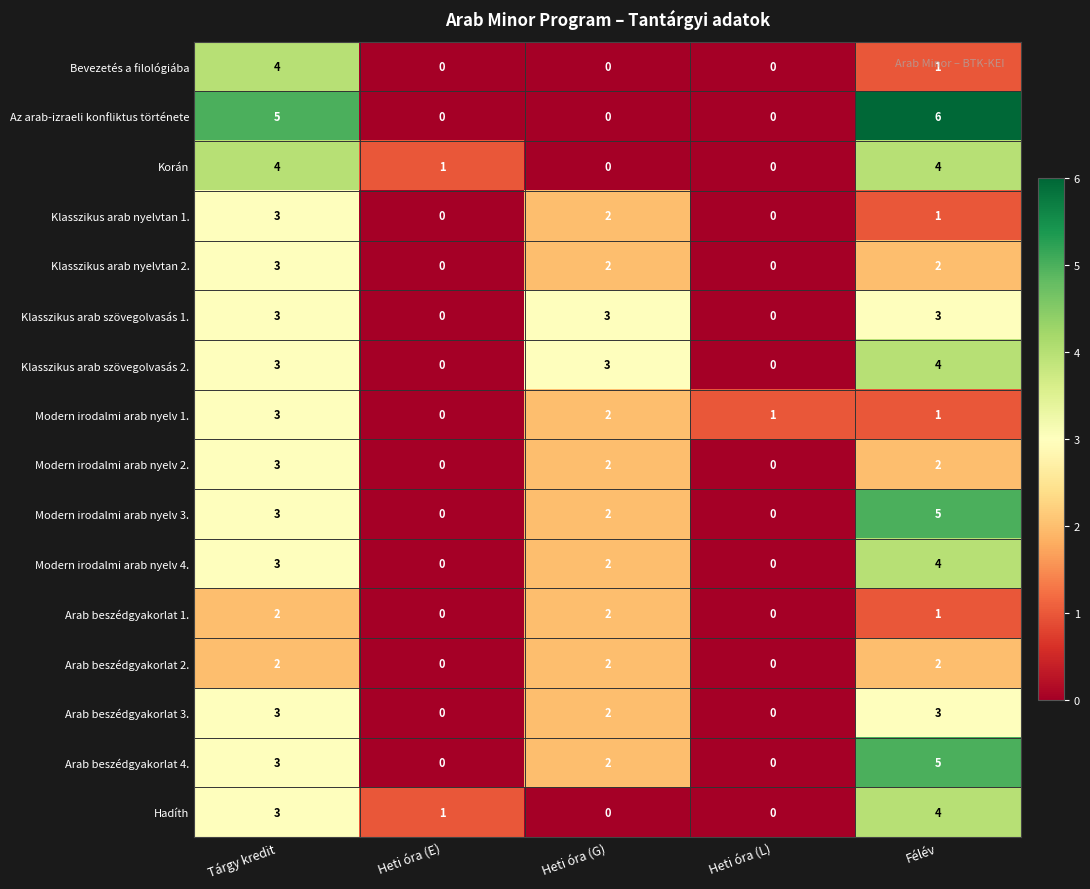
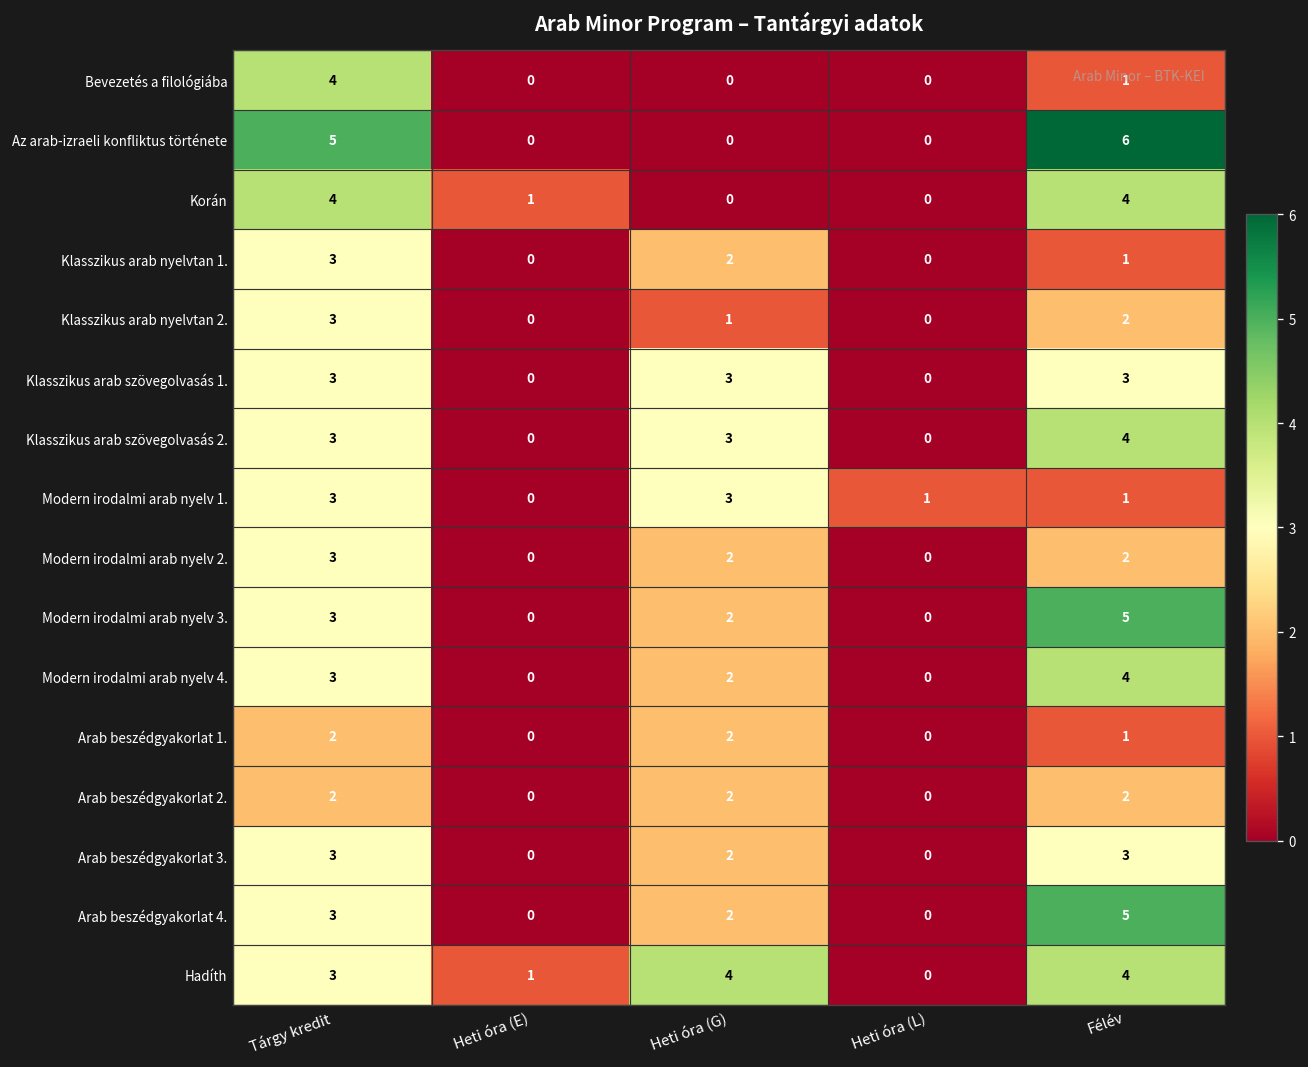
  {
    "Bevezetés a filológiába": {
      "Tárgy kredit": 4,
      "Heti óra (E)": 0,
      "Heti óra (G)": 0,
      "Heti óra (L)": 0
    },
    "Az arab-izraeli konfliktus története": {
      "Tárgy kredit": 5,
      "Heti óra (E)": 0,
      "Heti óra (G)": 0,
      "Heti óra (L)": 0,
      "Félév": 6
    },
    "Korán": {
      "Tárgy kredit": 4,
      "Heti óra (E)": 1,
      "Heti óra (G)": 0,
      "Heti óra (L)": 0,
      "Félév": 4
    },
    "Klasszikus arab nyelvtan 1.": {
      "Tárgy kredit": 3,
      "Heti óra (E)": 0,
      "Heti óra (G)": 2,
      "Heti óra (L)": 0,
      "Félév": 1
    },
    "Klasszikus arab nyelvtan 2.": {
      "Tárgy kredit": 3,
      "Heti óra (E)": 0,
-     "Heti óra (G)": 2,
+     "Heti óra (G)": 1,
      "Heti óra (L)": 0,
      "Félév": 2
    },
    "Klasszikus arab szövegolvasás 1.": {
      "Tárgy kredit": 3,
      "Heti óra (E)": 0,
      "Heti óra (G)": 3,
      "Heti óra (L)": 0,
      "Félév": 3
    },
    "Klasszikus arab szövegolvasás 2.": {
      "Tárgy kredit": 3,
      "Heti óra (E)": 0,
      "Heti óra (G)": 3,
      "Heti óra (L)": 0,
      "Félév": 4
    },
    "Modern irodalmi arab nyelv 1.": {
      "Tárgy kredit": 3,
      "Heti óra (E)": 0,
-     "Heti óra (G)": 2,
+     "Heti óra (G)": 3,
      "Heti óra (L)": 1,
      "Félév": 1
    },
    "Modern irodalmi arab nyelv 2.": {
      "Tárgy kredit": 3,
      "Heti óra (E)": 0,
      "Heti óra (G)": 2,
      "Heti óra (L)": 0,
      "Félév": 2
    },
    "Modern irodalmi arab nyelv 3.": {
      "Tárgy kredit": 3,
      "Heti óra (E)": 0,
      "Heti óra (G)": 2,
      "Heti óra (L)": 0,
      "Félév": 5
    },
    "Modern irodalmi arab nyelv 4.": {
      "Tárgy kredit": 3,
      "Heti óra (E)": 0,
      "Heti óra (G)": 2,
      "Heti óra (L)": 0,
      "Félév": 4
    },
    "Arab beszédgyakorlat 1.": {
      "Tárgy kredit": 2,
      "Heti óra (E)": 0,
      "Heti óra (G)": 2,
      "Heti óra (L)": 0,
      "Félév": 1
    },
    "Arab beszédgyakorlat 2.": {
      "Tárgy kredit": 2,
      "Heti óra (E)": 0,
      "Heti óra (G)": 2,
      "Heti óra (L)": 0,
      "Félév": 2
    },
    "Arab beszédgyakorlat 3.": {
      "Tárgy kredit": 3,
      "Heti óra (E)": 0,
      "Heti óra (G)": 2,
      "Heti óra (L)": 0,
      "Félév": 3
    },
    "Arab beszédgyakorlat 4.": {
      "Tárgy kredit": 3,
      "Heti óra (E)": 0,
      "Heti óra (G)": 2,
      "Heti óra (L)": 0,
      "Félév": 5
    },
    "Hadíth": {
      "Tárgy kredit": 3,
      "Heti óra (E)": 1,
-     "Heti óra (G)": 0,
+     "Heti óra (G)": 4,
      "Heti óra (L)": 0,
      "Félév": 4
    }
  }
